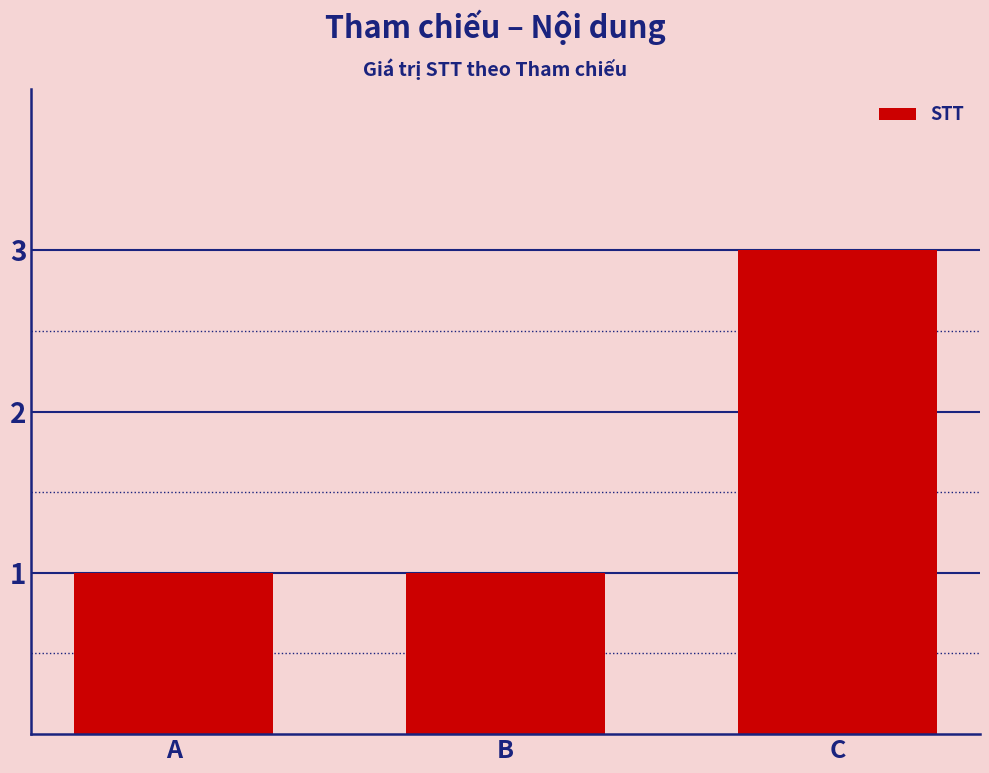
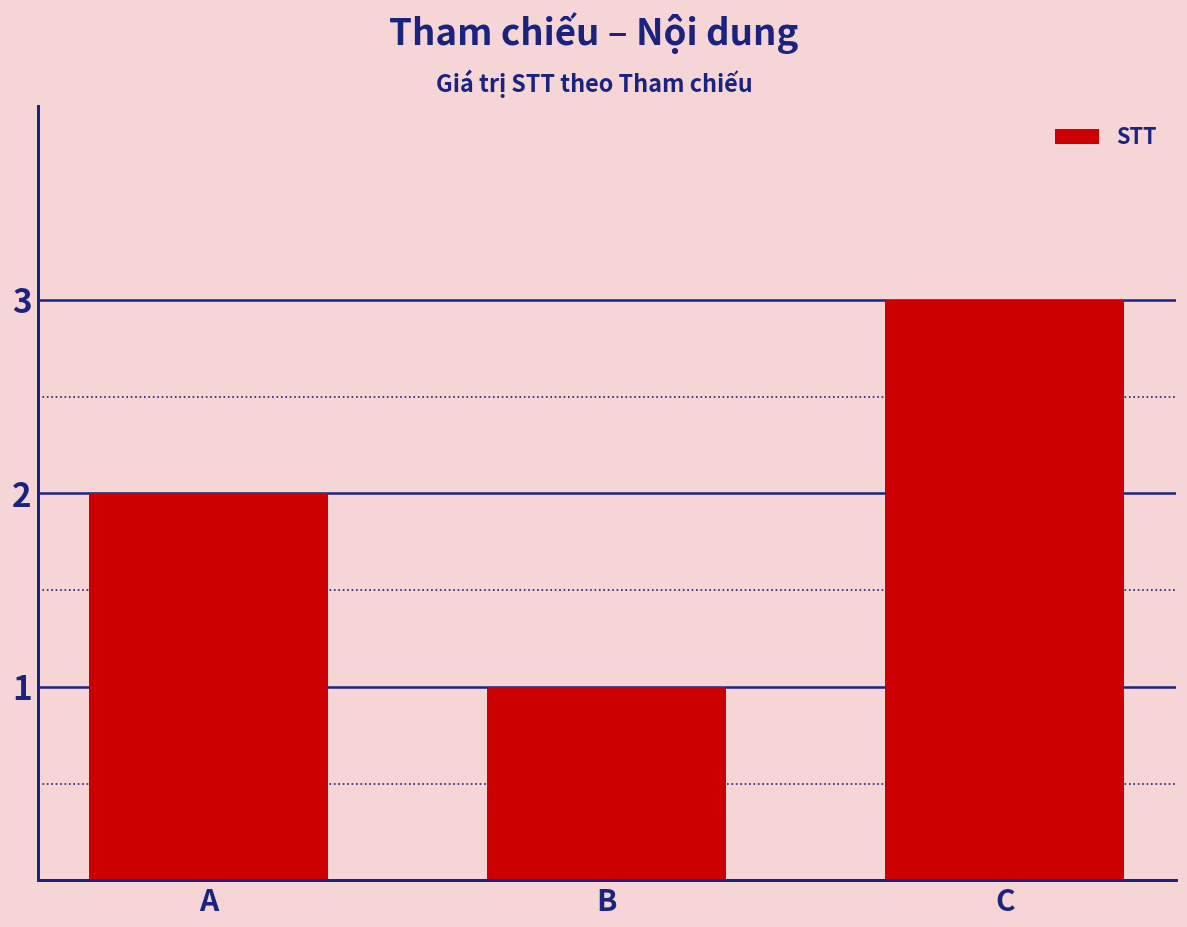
  {
-   "A": 1,
+   "A": 2,
    "B": 1,
    "C": 3
  }
